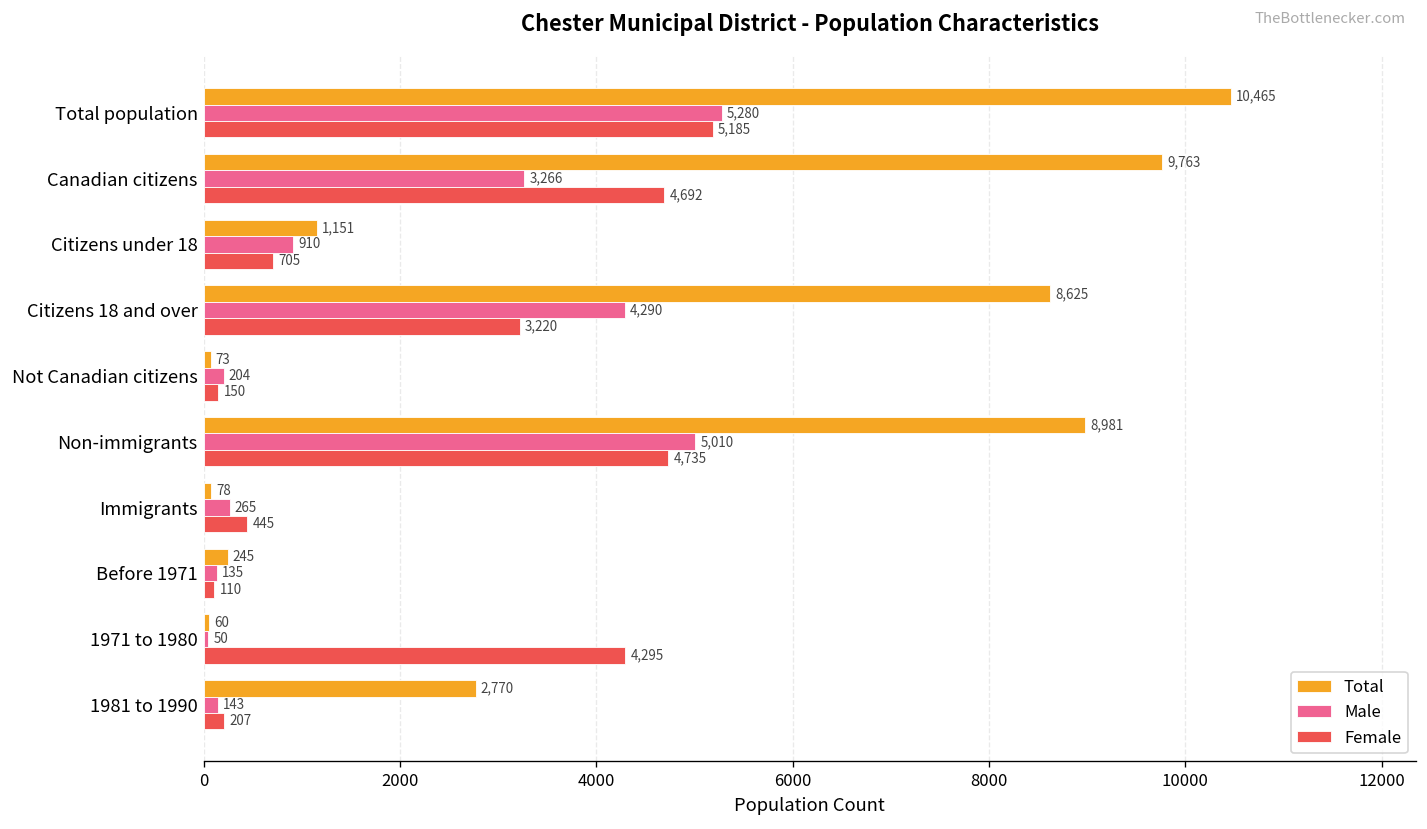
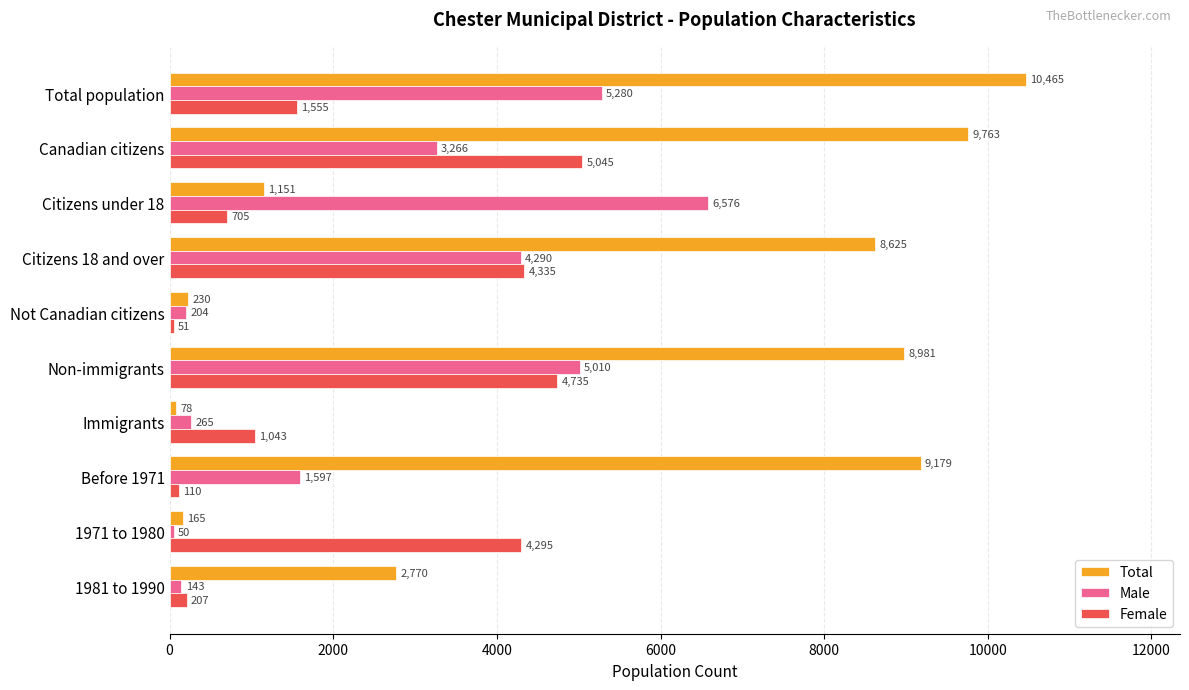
  {
    "Total": {
      "Total population": "10,465",
      "Canadian citizens": "9,763",
      "Citizens under 18": "1,151",
      "Citizens 18 and over": "8,625",
-     "Not Canadian citizens": "73",
+     "Not Canadian citizens": "230",
      "Non-immigrants": "8,981",
      "Immigrants": "78",
-     "Before 1971": "245",
-     "1971 to 1980": "60",
+     "Before 1971": "9,179",
+     "1971 to 1980": "165",
      "1981 to 1990": "2,770"
    },
    "Male": {
      "Total population": "5,280",
      "Canadian citizens": "3,266",
-     "Citizens under 18": "910",
+     "Citizens under 18": "6,576",
      "Citizens 18 and over": "4,290",
      "Not Canadian citizens": "204",
      "Non-immigrants": "5,010",
      "Immigrants": "265",
-     "Before 1971": "135",
+     "Before 1971": "1,597",
      "1971 to 1980": "50",
      "1981 to 1990": "143"
    },
    "Female": {
-     "Total population": "5,185",
-     "Canadian citizens": "4,692",
+     "Total population": "1,555",
+     "Canadian citizens": "5,045",
      "Citizens under 18": "705",
-     "Citizens 18 and over": "3,220",
-     "Not Canadian citizens": "150",
+     "Citizens 18 and over": "4,335",
+     "Not Canadian citizens": "51",
      "Non-immigrants": "4,735",
-     "Immigrants": "445",
+     "Immigrants": "1,043",
      "Before 1971": "110",
      "1971 to 1980": "4,295",
      "1981 to 1990": "207"
    }
  }
